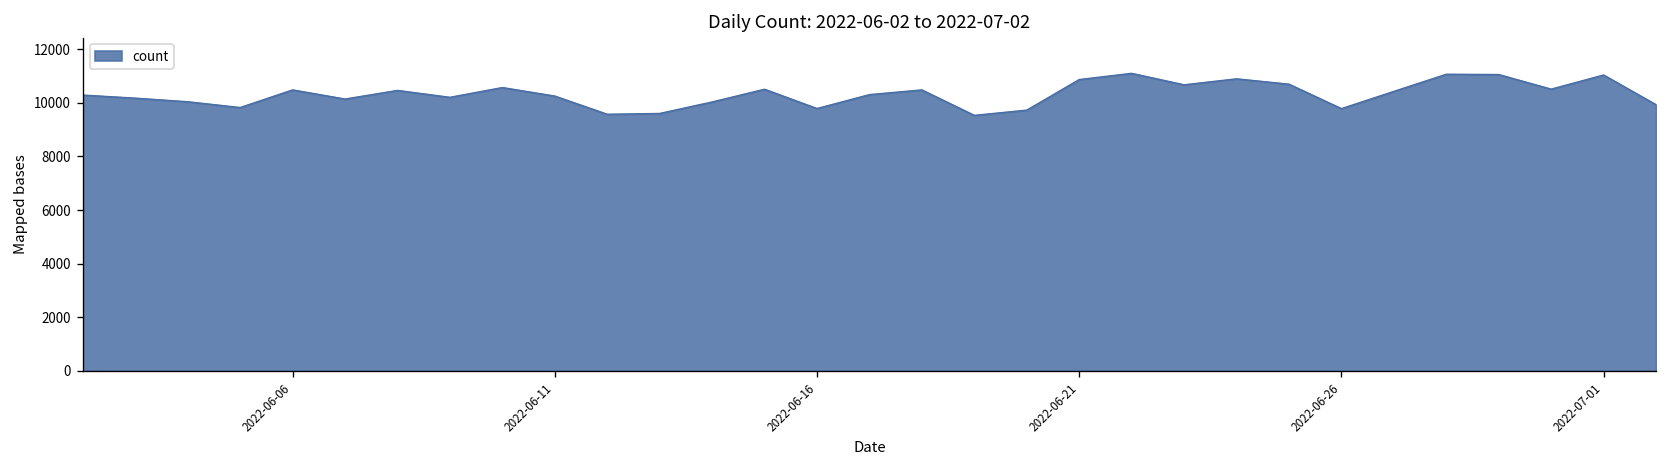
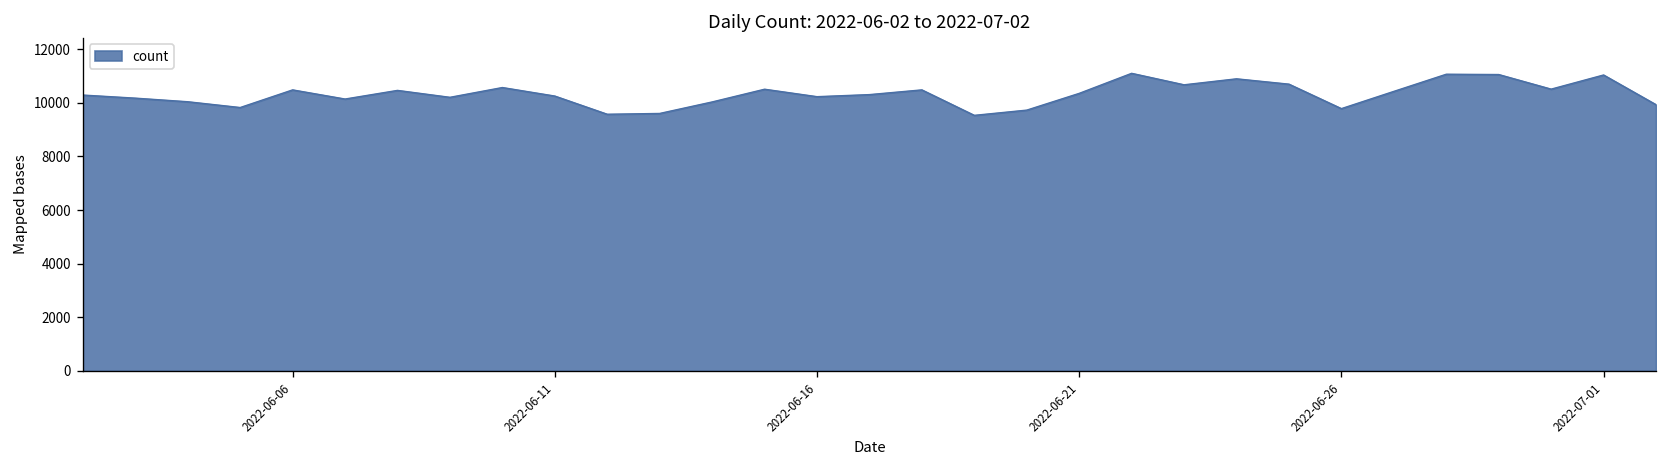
  {
    "2022-06-06": 10500,
    "2022-06-11": 10300,
-   "2022-06-16": 9800,
-   "2022-06-21": 10900,
+   "2022-06-16": 10200,
+   "2022-06-21": 10400,
    "2022-06-26": 9800,
    "2022-07-01": 11000
  }
